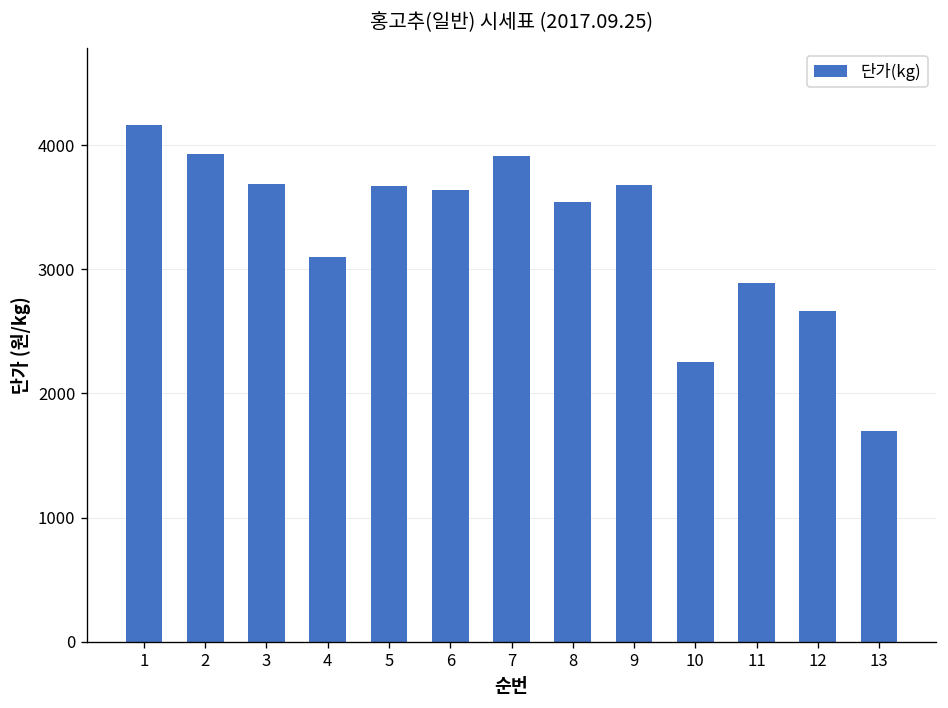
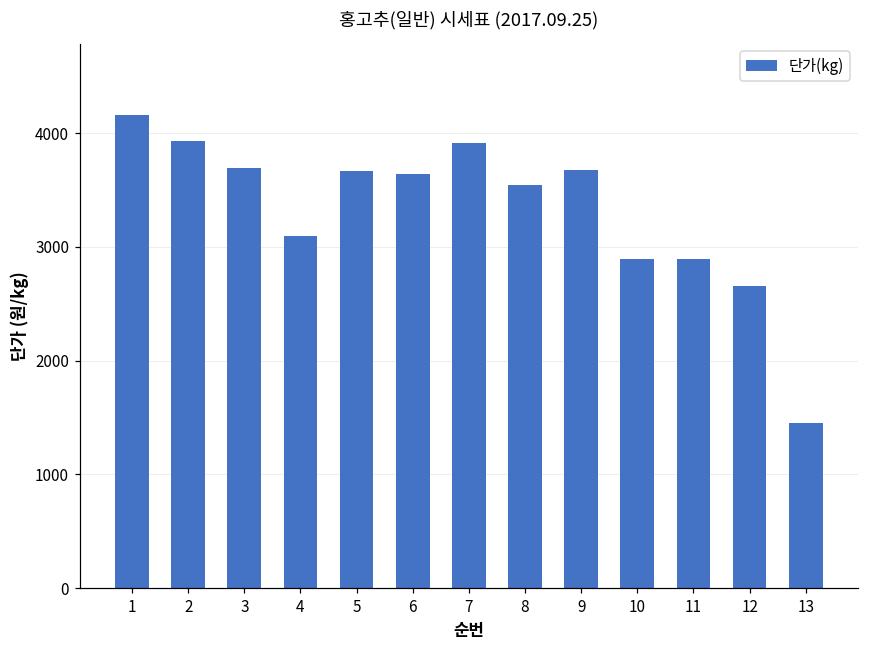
  {
    "1": 4160,
    "2": 3930,
    "3": 3690,
    "4": 3100,
    "5": 3670,
    "6": 3640,
    "7": 3910,
    "8": 3540,
    "9": 3680,
-   "10": 2250,
+   "10": 2890,
    "11": 2890,
    "12": 2660,
-   "13": 1700
+   "13": 1460
  }
